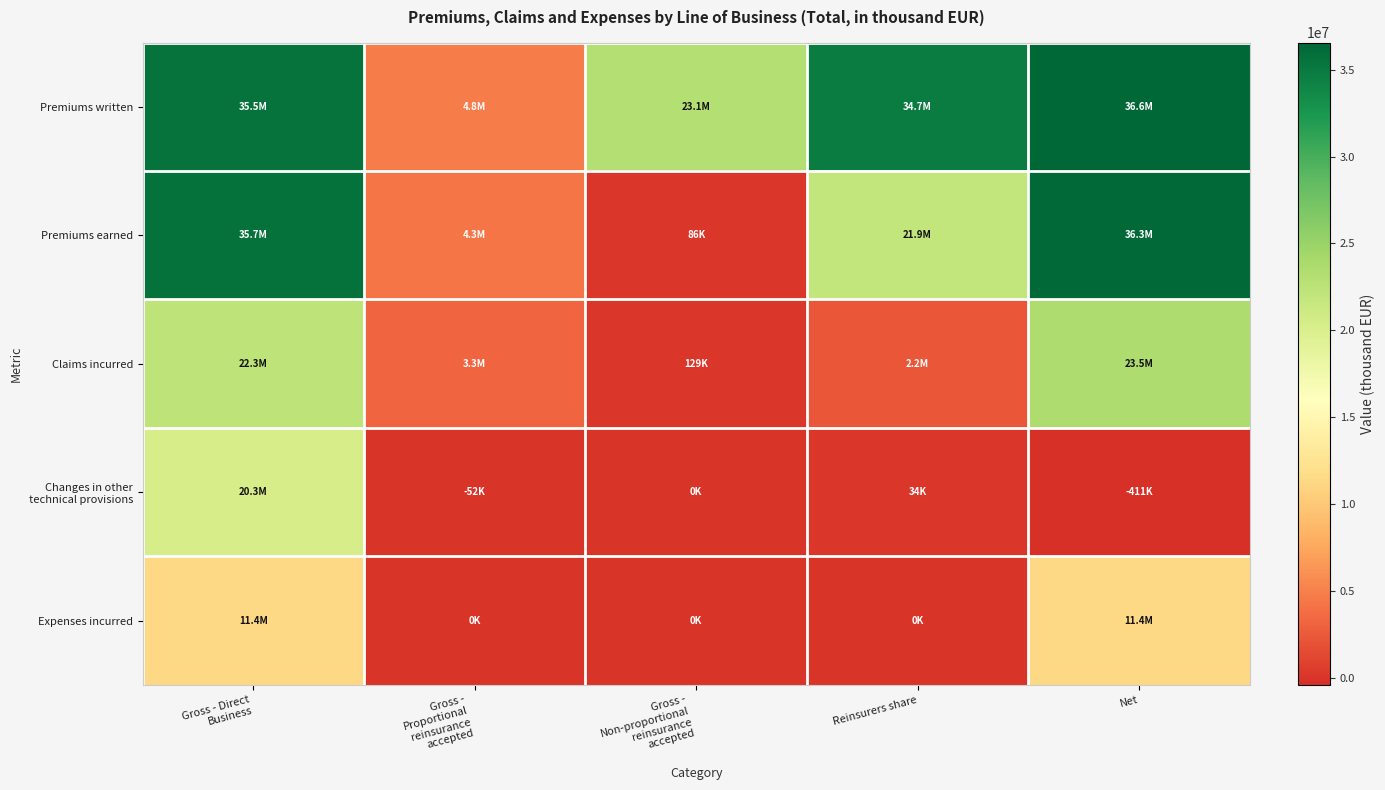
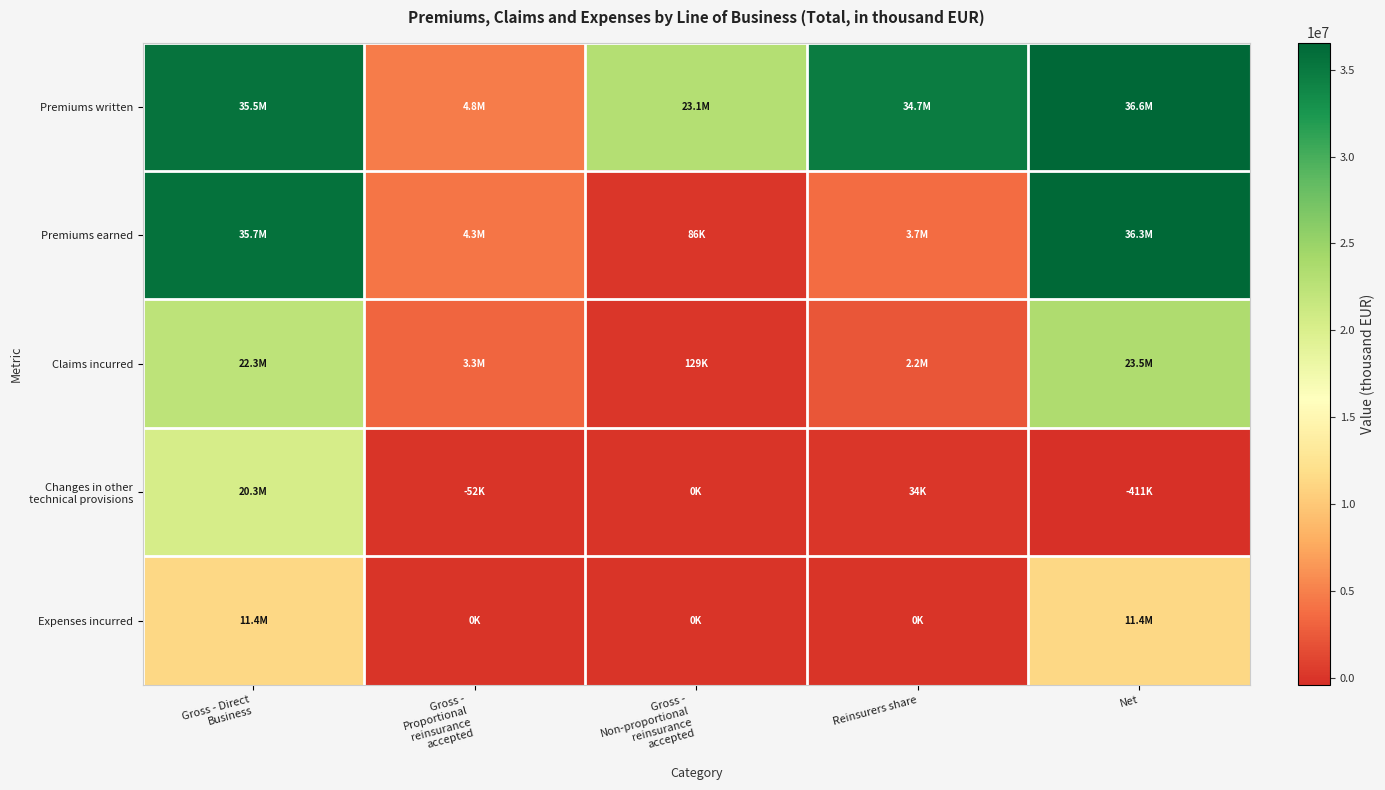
  {
    "Premiums written": {
      "Gross - Direct Business": "35.5M",
      "Gross - Proportional reinsurance accepted": "4.8M",
      "Gross - Non-proportional reinsurance accepted": "23.1M",
      "Reinsurers share": "34.7M",
      "Net": "36.6M"
    },
    "Premiums earned": {
      "Gross - Direct Business": "35.7M",
      "Gross - Proportional reinsurance accepted": "4.3M",
      "Gross - Non-proportional reinsurance accepted": "86K",
-     "Reinsurers share": "21.9M",
+     "Reinsurers share": "3.7M",
      "Net": "36.3M"
    },
    "Claims incurred": {
      "Gross - Direct Business": "22.3M",
      "Gross - Proportional reinsurance accepted": "3.3M",
      "Gross - Non-proportional reinsurance accepted": "129K",
      "Reinsurers share": "2.2M",
      "Net": "23.5M"
    },
    "Changes in other technical provisions": {
      "Gross - Direct Business": "20.3M",
      "Gross - Proportional reinsurance accepted": "-52K",
      "Gross - Non-proportional reinsurance accepted": "0K",
      "Reinsurers share": "34K",
      "Net": "-411K"
    },
    "Expenses incurred": {
      "Gross - Direct Business": "11.4M",
      "Gross - Proportional reinsurance accepted": "0K",
      "Gross - Non-proportional reinsurance accepted": "0K",
      "Reinsurers share": "0K",
      "Net": "11.4M"
    }
  }
